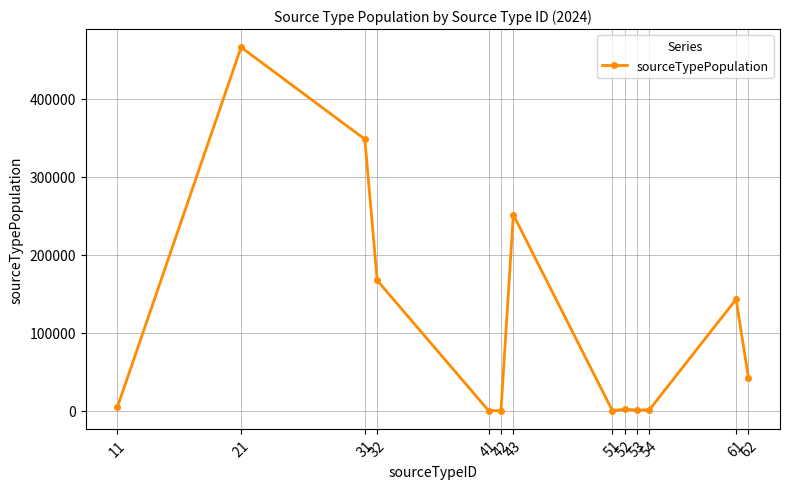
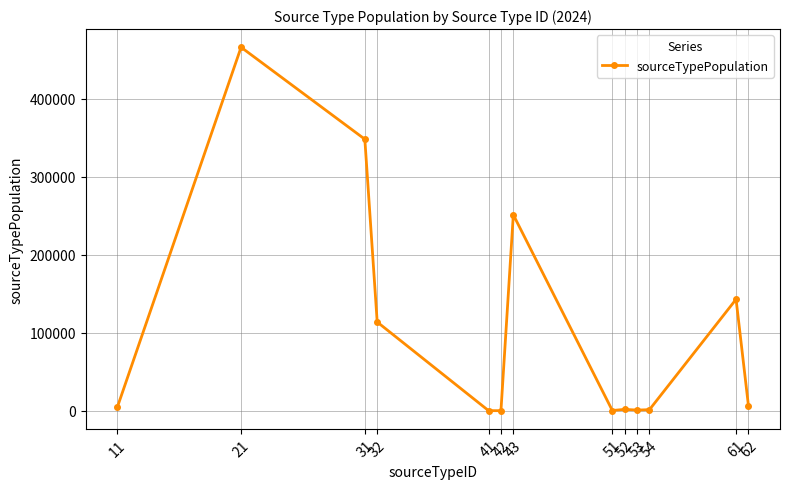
  {
    "11": 0,
    "21": 470000,
    "31": 350000,
-   "32": 170000,
+   "32": 110000,
    "41": 0,
    "42": 0,
    "43": 250000,
    "51": 0,
    "52": 0,
    "53": 0,
    "54": 0,
    "61": 140000,
-   "62": 40000
+   "62": 10000
  }
